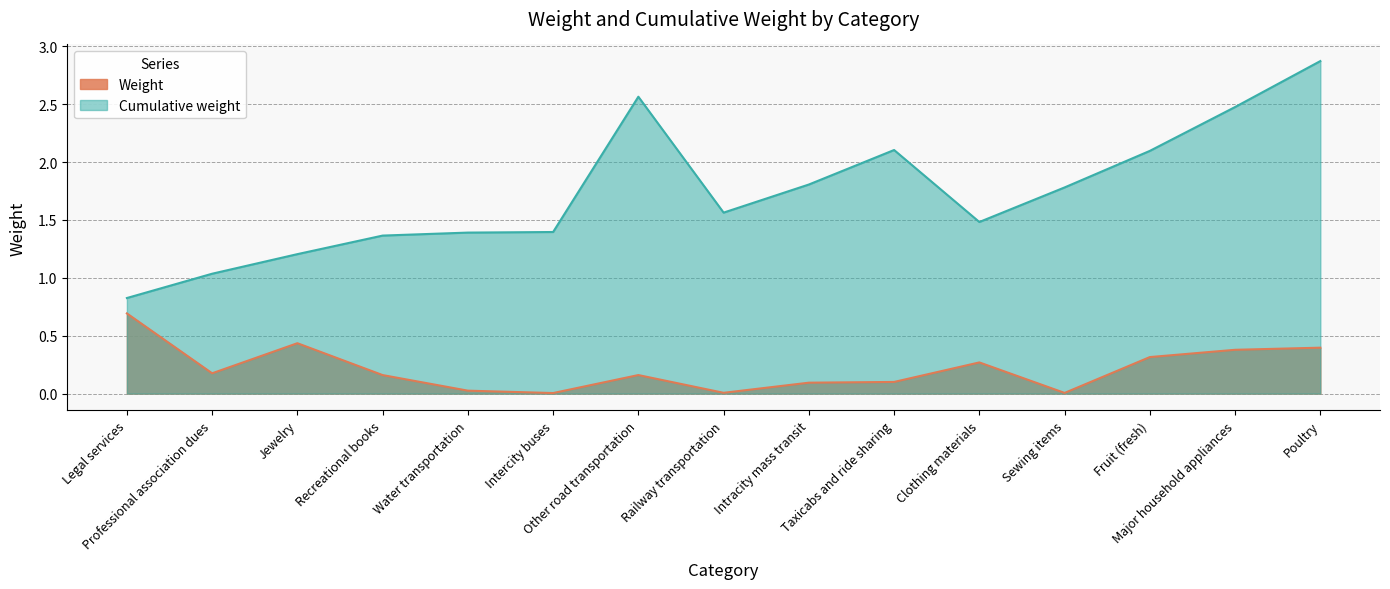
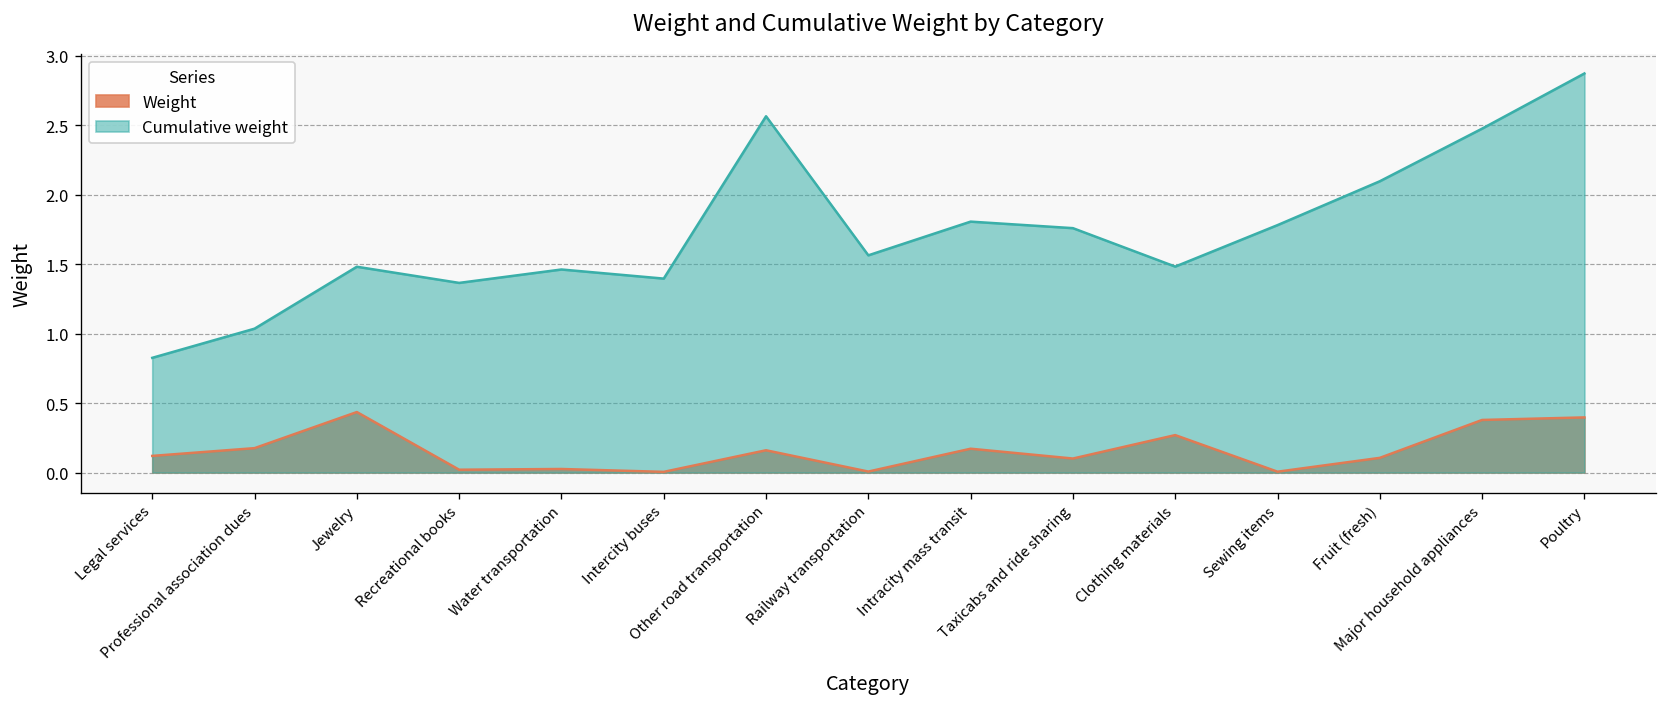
  {
    "Weight": {
-     "Legal services": 0.69,
+     "Legal services": 0.12,
      "Professional association dues": 0.18,
      "Jewelry": 0.44,
-     "Recreational books": 0.16,
+     "Recreational books": 0.02,
      "Water transportation": 0.03,
      "Intercity buses": 0.01,
      "Other road transportation": 0.16,
      "Railway transportation": 0.01,
-     "Intracity mass transit": 0.09,
+     "Intracity mass transit": 0.17,
      "Taxicabs and ride sharing": 0.10,
      "Clothing materials": 0.27,
      "Sewing items": 0.01,
-     "Fruit (fresh)": 0.32,
+     "Fruit (fresh)": 0.11,
      "Major household appliances": 0.38,
      "Poultry": 0.40
    },
    "Cumulative weight": {
      "Legal services": 0.83,
      "Professional association dues": 1.04,
-     "Jewelry": 1.20,
+     "Jewelry": 1.48,
      "Recreational books": 1.37,
-     "Water transportation": 1.39,
+     "Water transportation": 1.46,
      "Intercity buses": 1.40,
      "Other road transportation": 2.56,
      "Railway transportation": 1.56,
      "Intracity mass transit": 1.81,
-     "Taxicabs and ride sharing": 2.10,
+     "Taxicabs and ride sharing": 1.76,
      "Clothing materials": 1.48,
      "Sewing items": 1.78,
      "Fruit (fresh)": 2.10,
      "Major household appliances": 2.48,
      "Poultry": 2.87
    }
  }
